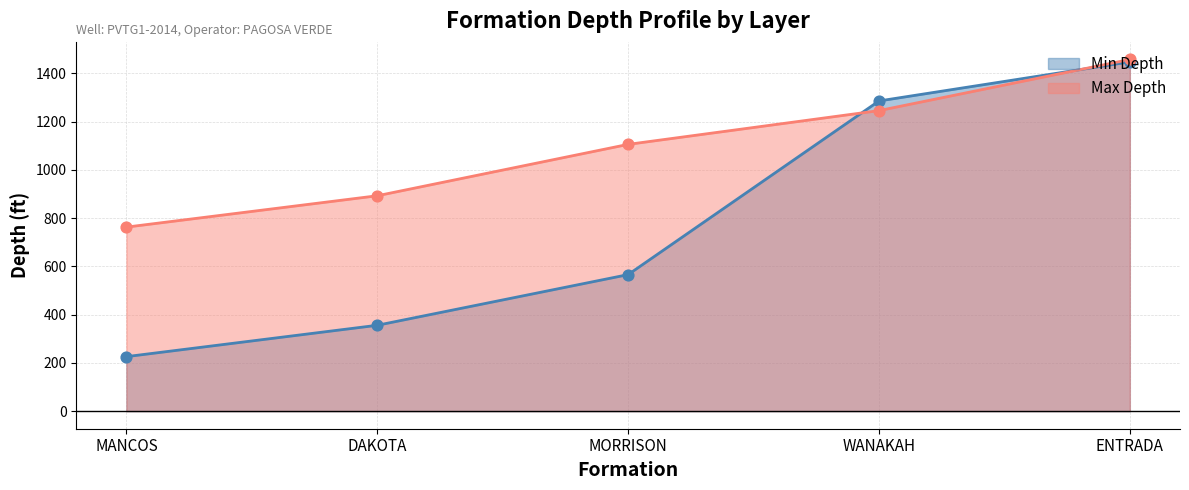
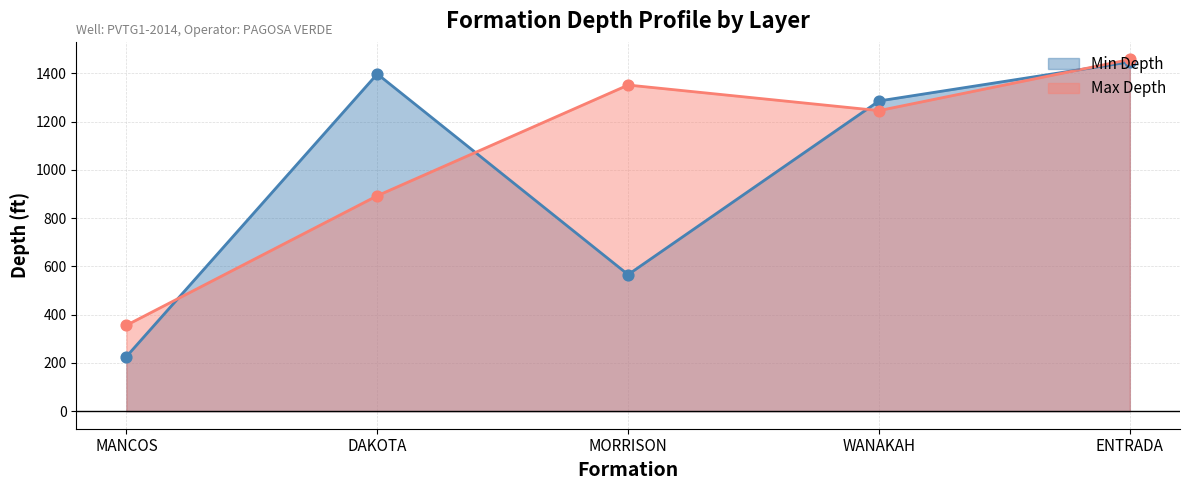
  {
    "Min Depth": {
      "MANCOS": 230,
-     "DAKOTA": 360,
+     "DAKOTA": 1400,
      "MORRISON": 570,
      "WANAKAH": 1290
    },
    "Max Depth": {
-     "MANCOS": 760,
+     "MANCOS": 360,
      "DAKOTA": 890,
-     "MORRISON": 1110,
+     "MORRISON": 1350,
      "WANAKAH": 1250
    }
  }
